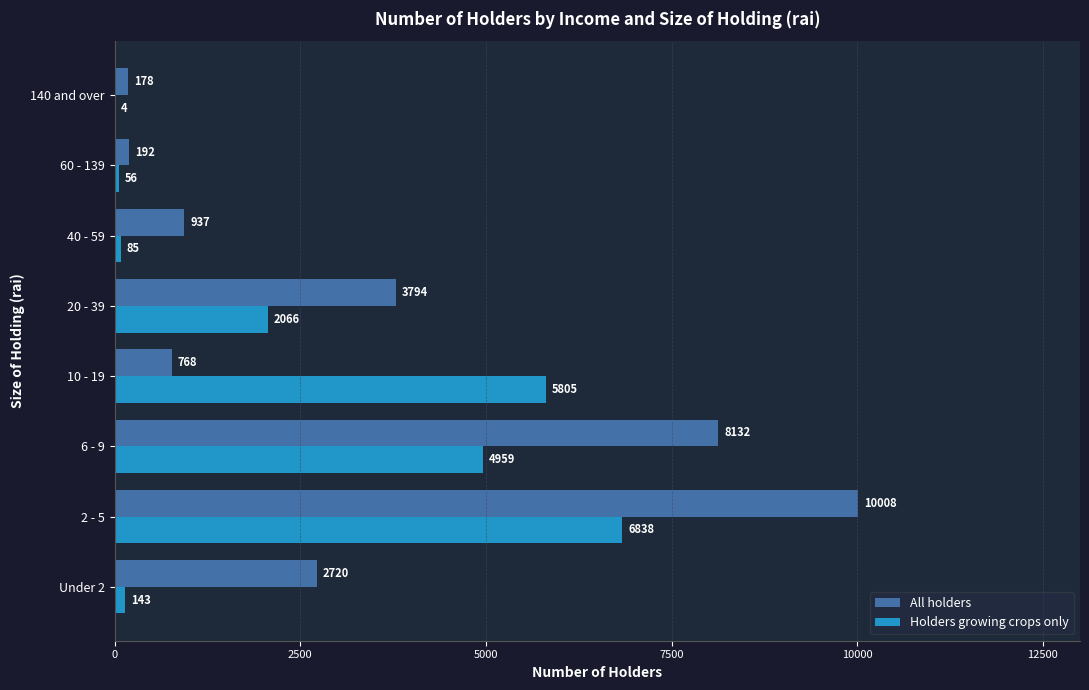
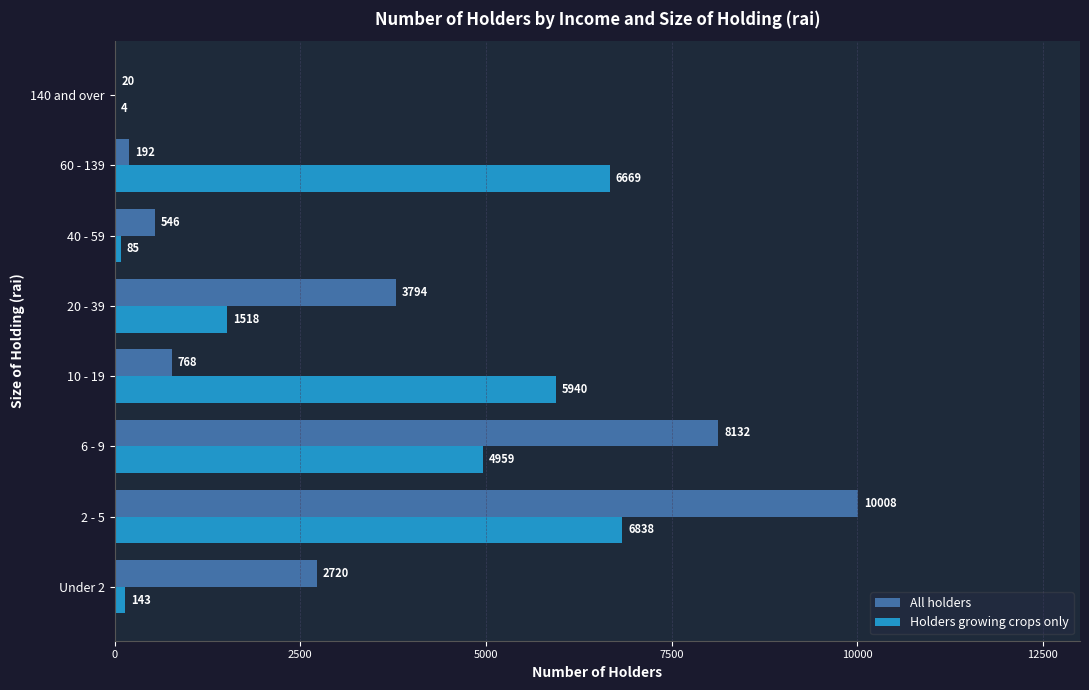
  {
    "All holders": {
-     "140 and over": 178,
+     "140 and over": 20,
      "60 - 139": 192,
-     "40 - 59": 937,
+     "40 - 59": 546,
      "20 - 39": 3794,
      "10 - 19": 768,
      "6 - 9": 8132,
      "2 - 5": 10008,
      "Under 2": 2720
    },
    "Holders growing crops only": {
      "140 and over": 4,
-     "60 - 139": 56,
+     "60 - 139": 6669,
      "40 - 59": 85,
-     "20 - 39": 2066,
-     "10 - 19": 5805,
+     "20 - 39": 1518,
+     "10 - 19": 5940,
      "6 - 9": 4959,
      "2 - 5": 6838,
      "Under 2": 143
    }
  }
